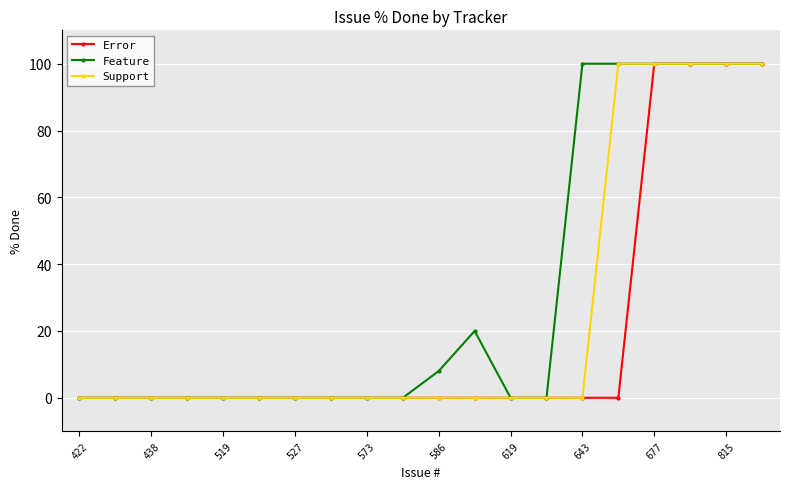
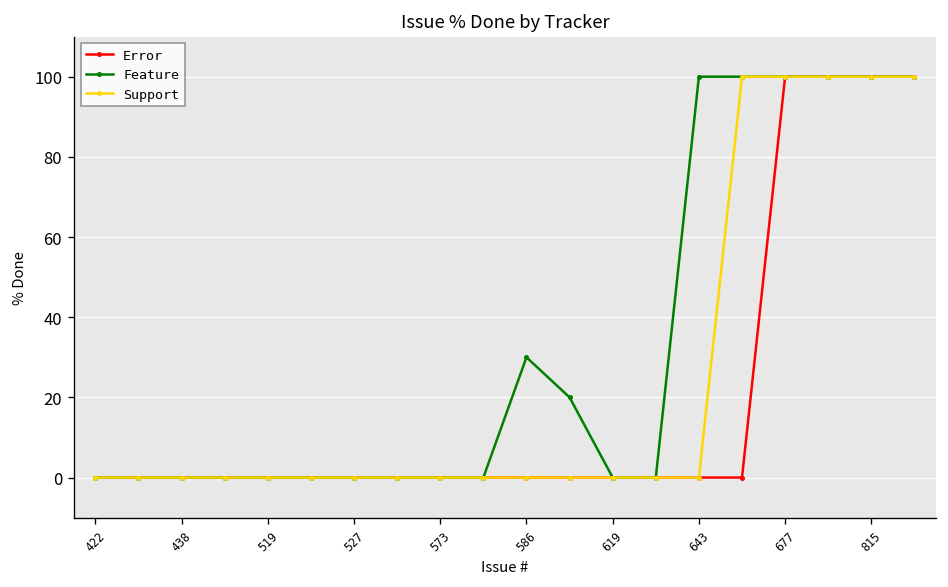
  {
    "Feature": {
-     "586": 8,
+     "586": 30,
      "643": 100
    }
  }
